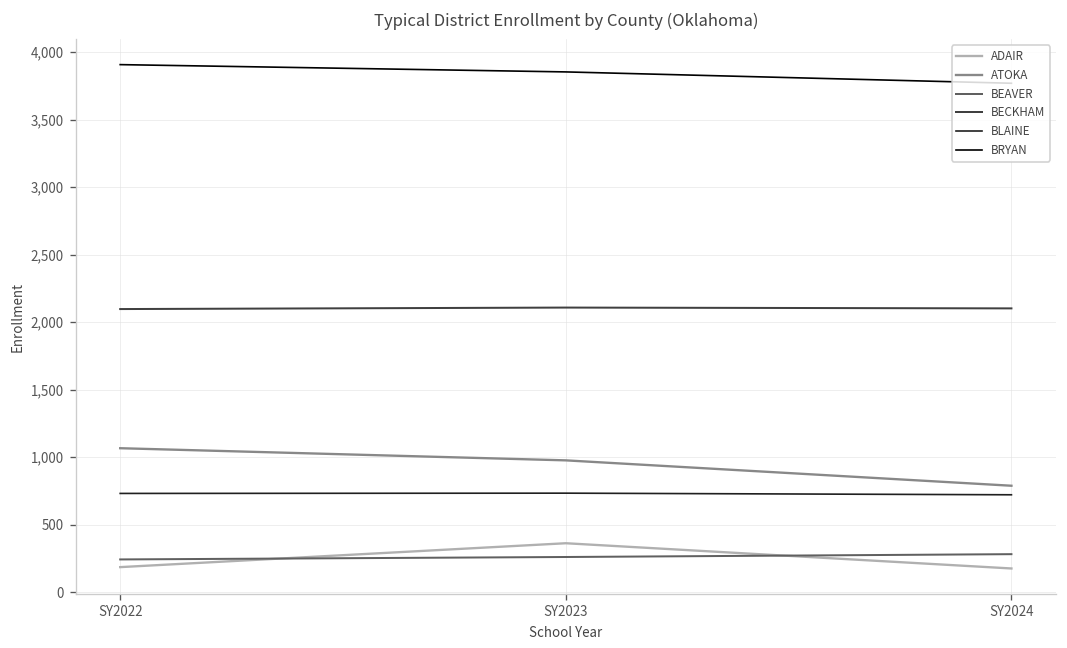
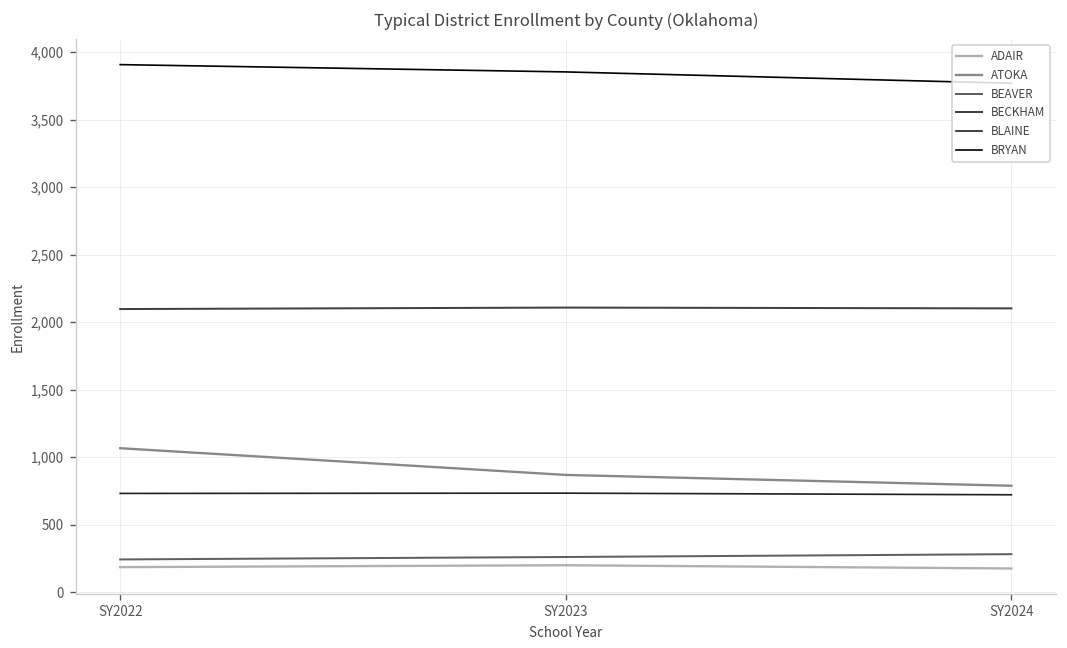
  {
    "ADAIR": {
      "SY2022": "190",
-     "SY2023": "360",
+     "SY2023": "200",
      "SY2024": "180"
    },
    "ATOKA": {
      "SY2022": "1,070",
-     "SY2023": "980",
+     "SY2023": "870",
      "SY2024": "790"
    }
  }
